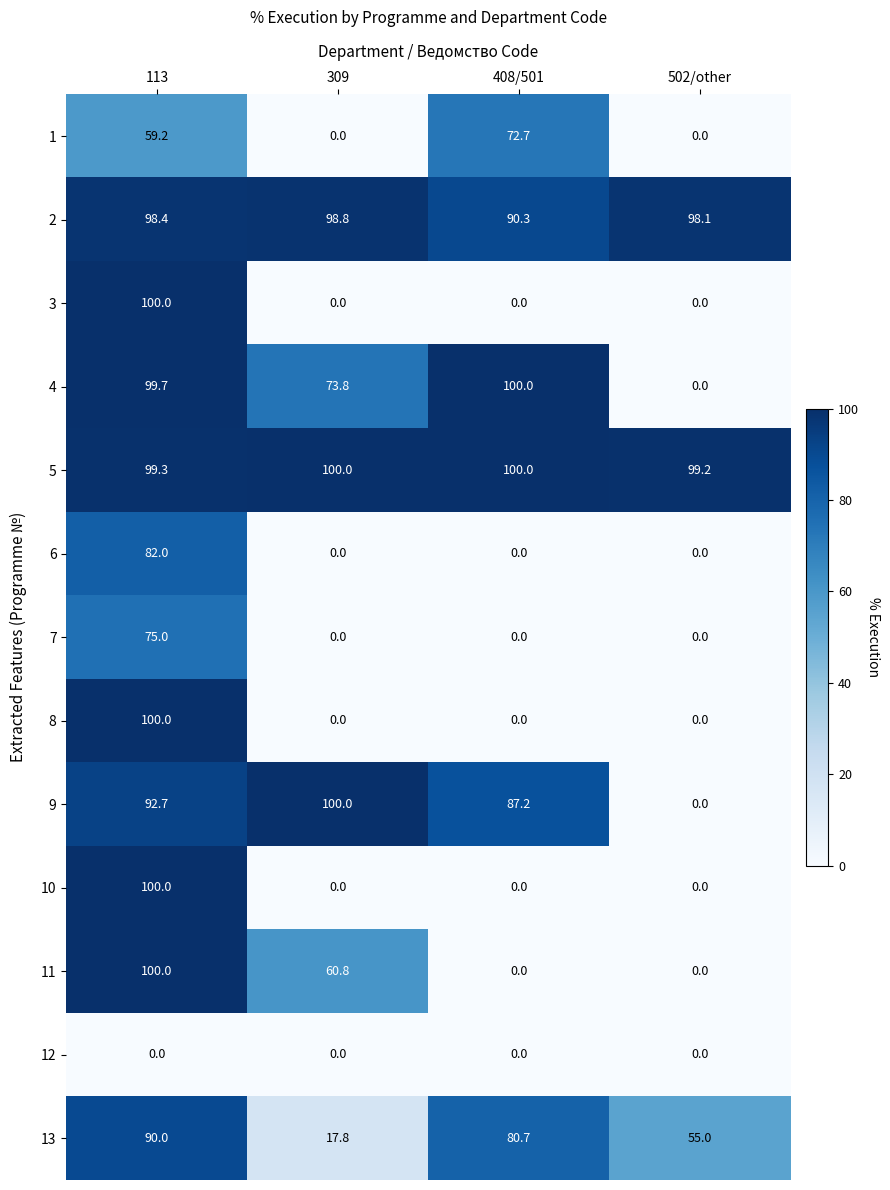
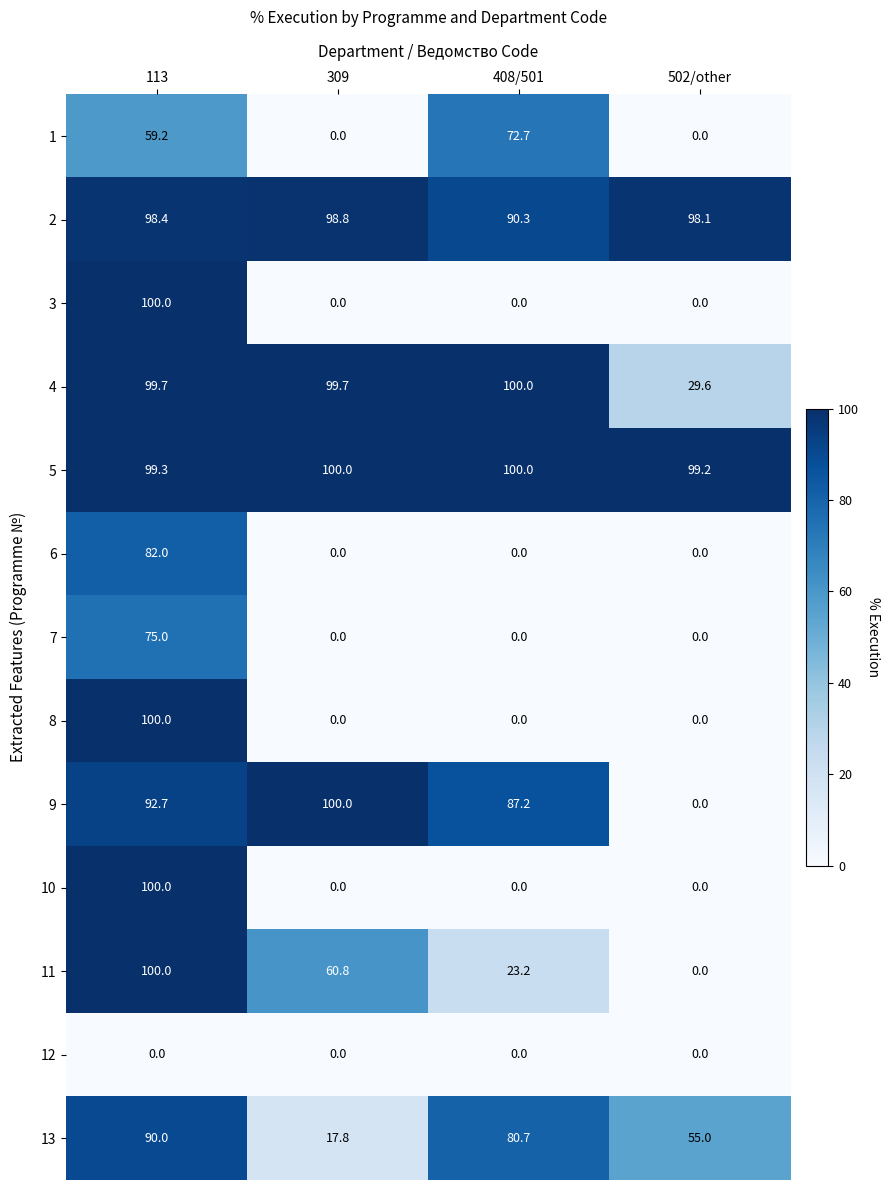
  {
    "1": {
      "113": 59.2,
      "309": 0.0,
      "408/501": 72.7,
      "502/other": 0.0
    },
    "2": {
      "113": 98.4,
      "309": 98.8,
      "408/501": 90.3,
      "502/other": 98.1
    },
    "3": {
      "113": 100.0,
      "309": 0.0,
      "408/501": 0.0,
      "502/other": 0.0
    },
    "4": {
      "113": 99.7,
-     "309": 73.8,
+     "309": 99.7,
      "408/501": 100.0,
-     "502/other": 0.0
+     "502/other": 29.6
    },
    "5": {
      "113": 99.3,
      "309": 100.0,
      "408/501": 100.0,
      "502/other": 99.2
    },
    "6": {
      "113": 82.0,
      "309": 0.0,
      "408/501": 0.0,
      "502/other": 0.0
    },
    "7": {
      "113": 75.0,
      "309": 0.0,
      "408/501": 0.0,
      "502/other": 0.0
    },
    "8": {
      "113": 100.0,
      "309": 0.0,
      "408/501": 0.0,
      "502/other": 0.0
    },
    "9": {
      "113": 92.7,
      "309": 100.0,
      "408/501": 87.2,
      "502/other": 0.0
    },
    "10": {
      "113": 100.0,
      "309": 0.0,
      "408/501": 0.0,
      "502/other": 0.0
    },
    "11": {
      "113": 100.0,
      "309": 60.8,
-     "408/501": 0.0,
+     "408/501": 23.2,
      "502/other": 0.0
    },
    "12": {
      "113": 0.0,
      "309": 0.0,
      "408/501": 0.0,
      "502/other": 0.0
    },
    "13": {
      "113": 90.0,
      "309": 17.8,
      "408/501": 80.7,
      "502/other": 55.0
    }
  }
